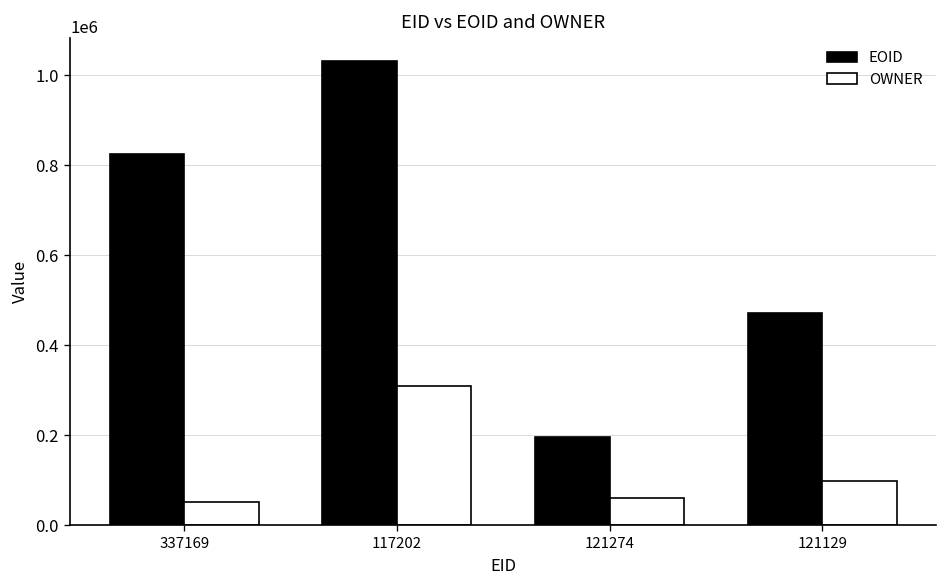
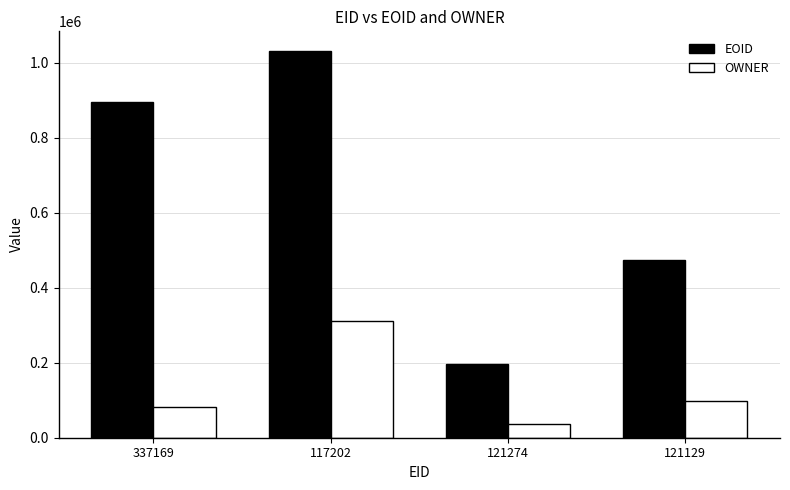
  {
    "EOID": {
-     "337169": 820000,
+     "337169": 900000,
      "117202": 1030000,
      "121274": 200000,
      "121129": 470000
    },
    "OWNER": {
-     "337169": 50000,
+     "337169": 80000,
      "117202": 310000,
-     "121274": 60000,
+     "121274": 40000,
      "121129": 100000
    }
  }
